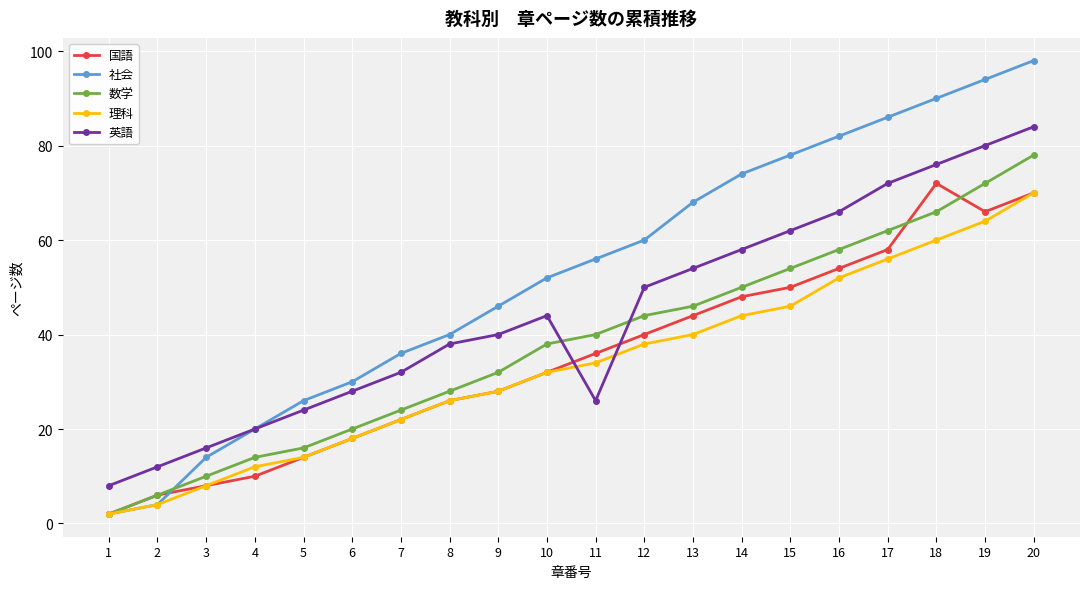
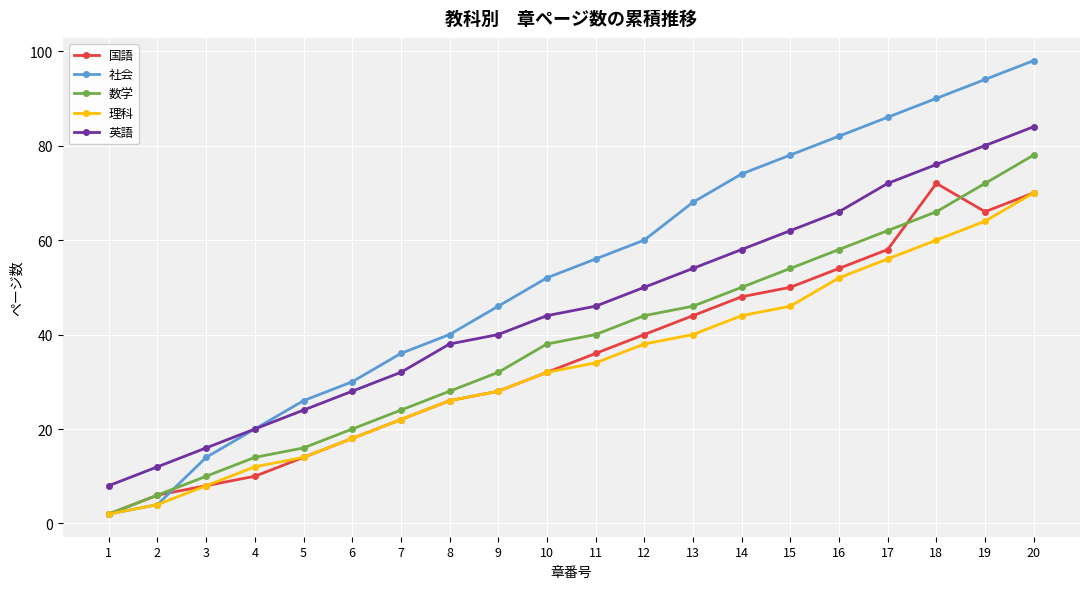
  {
    "国語": {
      "4": 10,
      "11": 36,
      "12": 40,
      "13": 44,
      "14": 48,
      "15": 50,
      "16": 54,
      "17": 58,
      "18": 72,
      "19": 66
    },
    "社会": {
      "3": 14,
      "5": 26,
      "6": 30,
      "7": 36,
      "8": 40,
      "9": 46,
      "10": 52,
      "11": 56,
      "12": 60,
      "13": 68,
      "14": 74,
      "15": 78,
      "16": 82,
      "17": 86,
      "18": 90,
      "19": 94,
      "20": 98
    },
    "数学": {
      "3": 10,
      "4": 14,
      "5": 16,
      "6": 20,
      "7": 24,
      "8": 28,
      "9": 32,
      "10": 38,
      "11": 40,
      "12": 44,
      "13": 46,
      "14": 50,
      "15": 54,
      "16": 58,
      "17": 62,
      "18": 66,
      "19": 72,
      "20": 78
    },
    "理科": {
      "4": 12,
      "11": 34,
      "12": 38,
      "13": 40,
      "14": 44,
      "15": 46,
      "16": 52,
      "17": 56,
      "18": 60,
      "19": 64
    },
    "英語": {
      "1": 8,
      "2": 12,
      "3": 16,
      "5": 24,
      "6": 28,
      "7": 32,
      "8": 38,
      "9": 40,
      "10": 44,
-     "11": 26,
+     "11": 46,
      "12": 50,
      "13": 54,
      "14": 58,
      "15": 62,
      "16": 66,
      "17": 72,
      "18": 76,
      "19": 80,
      "20": 84
    }
  }
